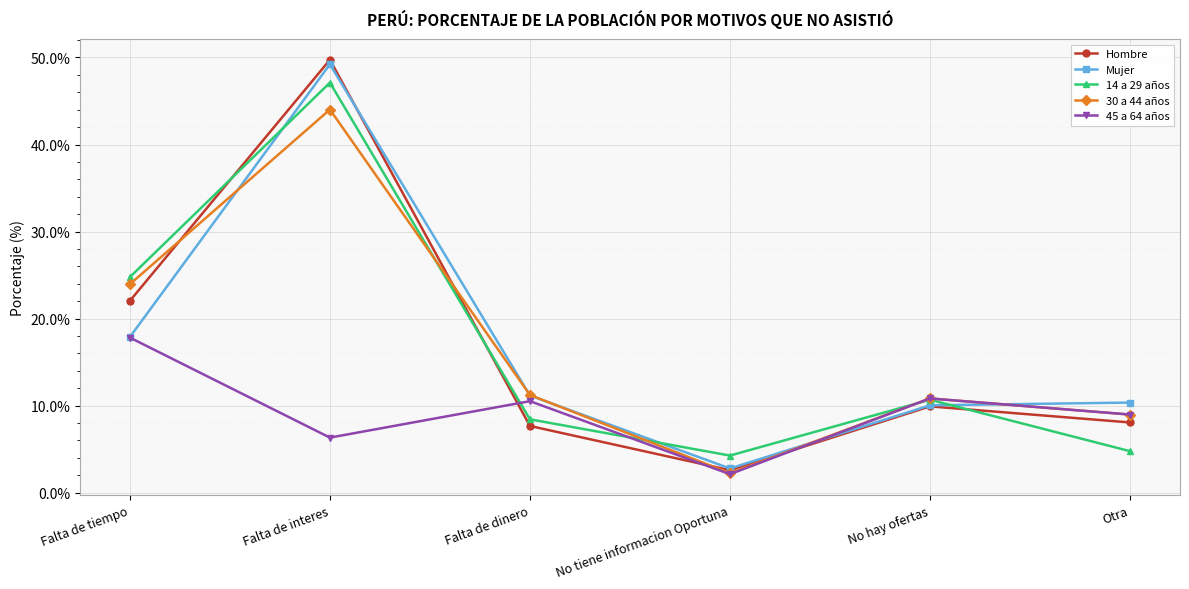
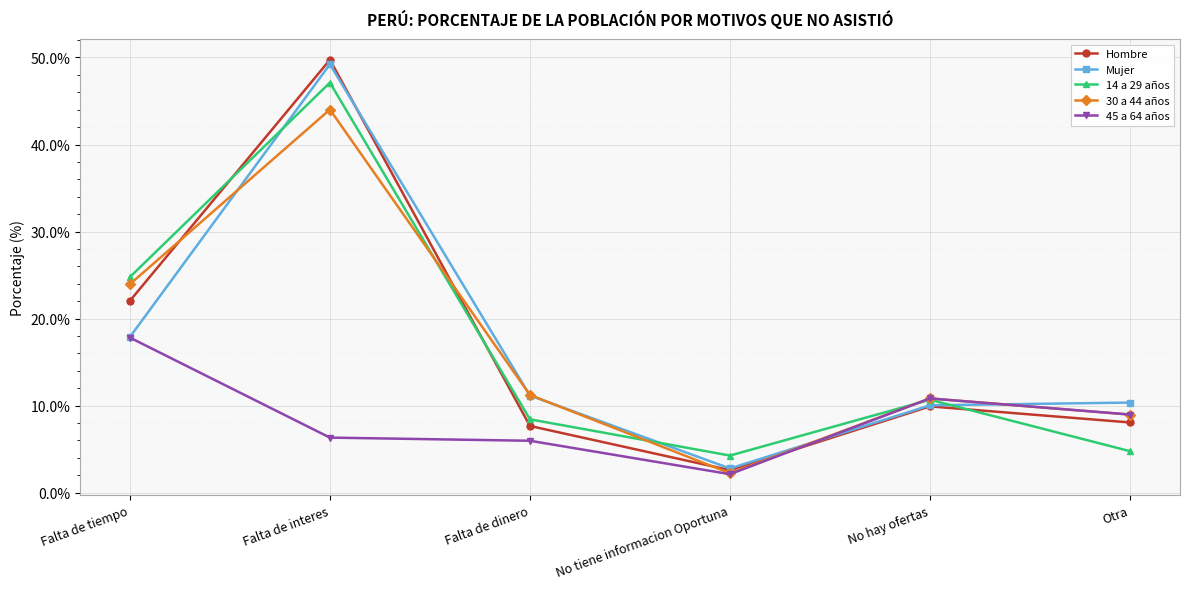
  {
    "Hombre": {
      "Falta de tiempo": "22%",
      "Falta de interes": "50%",
      "Falta de dinero": "8%",
      "Otra": "8%"
    },
    "Mujer": {
      "Falta de interes": "49%",
      "Otra": "10%"
    },
    "14 a 29 años": {
      "Falta de tiempo": "25%",
      "Falta de interes": "47%",
      "Falta de dinero": "8%",
      "No tiene informacion Oportuna": "4%",
      "Otra": "5%"
    },
    "30 a 44 años": {
      "Falta de tiempo": "24%",
      "Falta de interes": "44%"
    },
    "45 a 64 años": {
      "Falta de interes": "6%",
-     "Falta de dinero": "11%"
+     "Falta de dinero": "6%"
    }
  }
